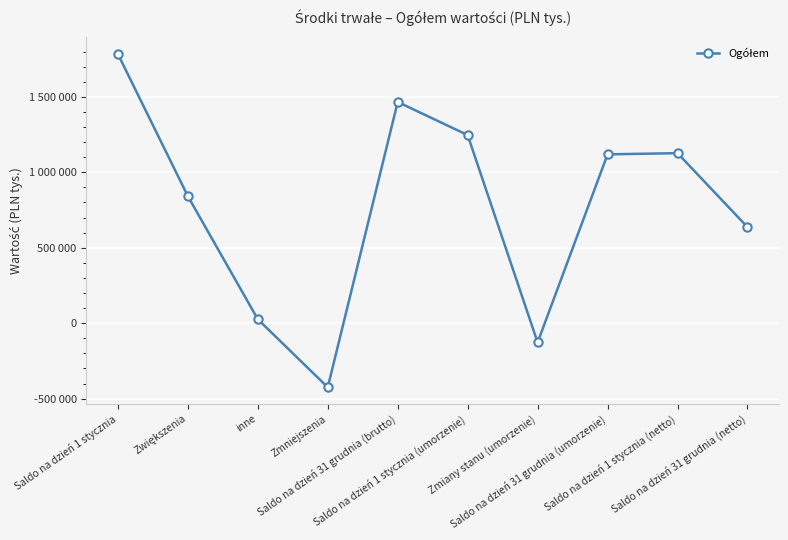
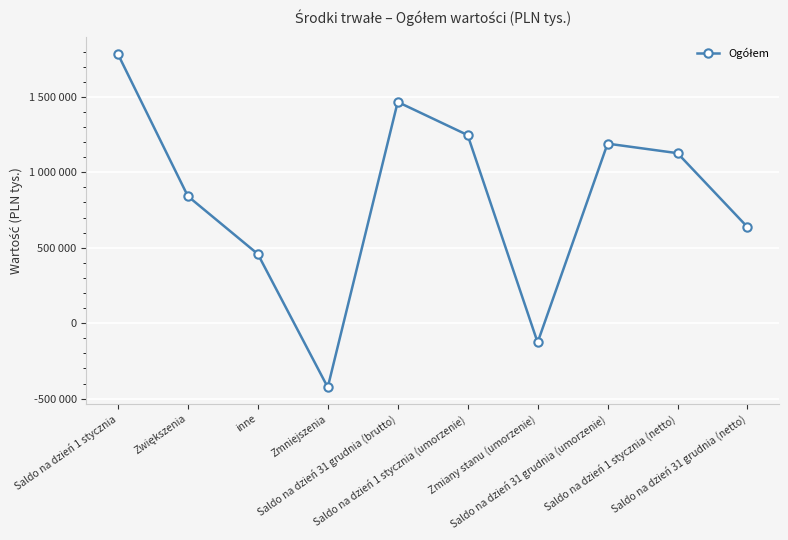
  {
    "Saldo na dzień 1 stycznia": 1780000,
    "Zwiększenia": 840000,
-   "inne": 30000,
+   "inne": 460000,
    "Zmniejszenia": -430000,
    "Saldo na dzień 31 grudnia (brutto)": 1470000,
    "Saldo na dzień 1 stycznia (umorzenie)": 1250000,
    "Zmiany stanu (umorzenie)": -130000,
-   "Saldo na dzień 31 grudnia (umorzenie)": 1120000,
+   "Saldo na dzień 31 grudnia (umorzenie)": 1190000,
    "Saldo na dzień 1 stycznia (netto)": 1130000,
    "Saldo na dzień 31 grudnia (netto)": 640000
  }
